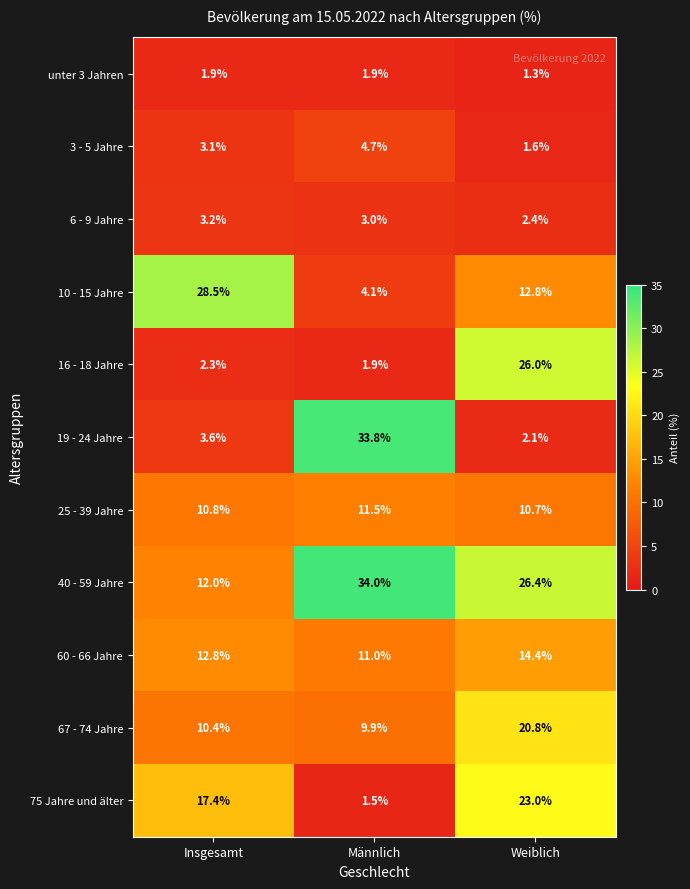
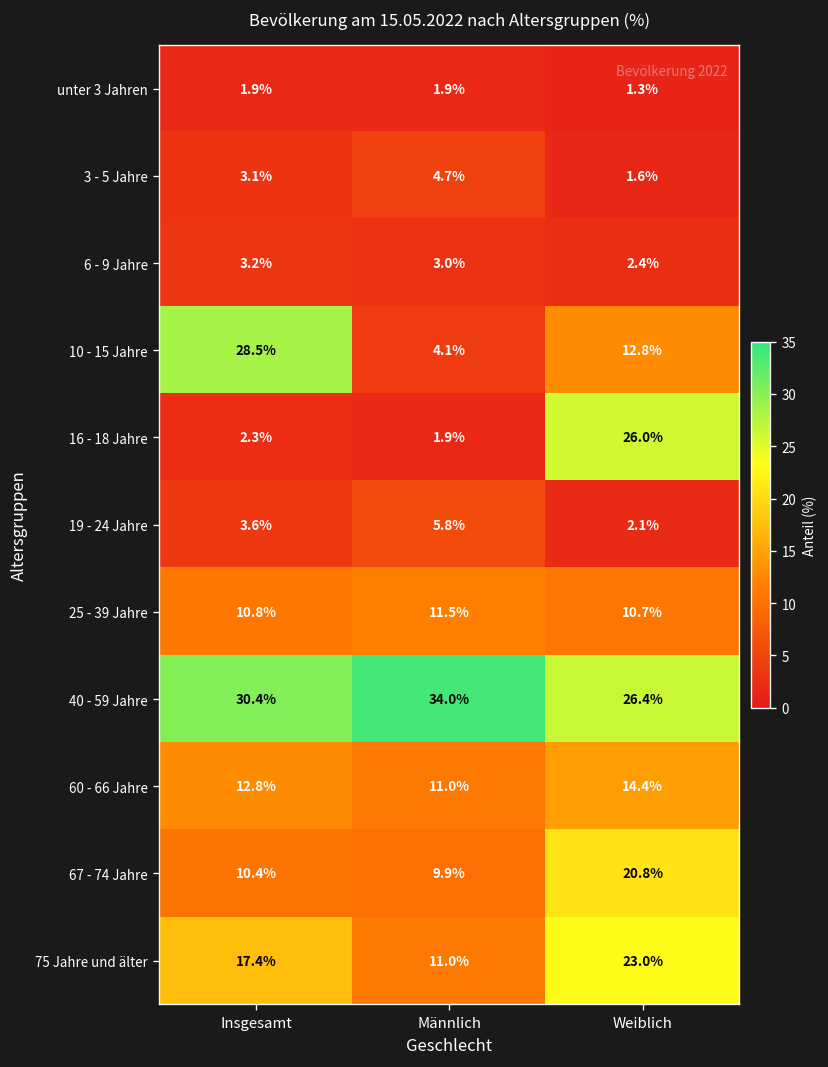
  {
    "unter 3 Jahren": {
      "Insgesamt": "1.9%",
      "Männlich": "1.9%"
    },
    "3 - 5 Jahre": {
      "Insgesamt": "3.1%",
      "Männlich": "4.7%",
      "Weiblich": "1.6%"
    },
    "6 - 9 Jahre": {
      "Insgesamt": "3.2%",
      "Männlich": "3.0%",
      "Weiblich": "2.4%"
    },
    "10 - 15 Jahre": {
      "Insgesamt": "28.5%",
      "Männlich": "4.1%",
      "Weiblich": "12.8%"
    },
    "16 - 18 Jahre": {
      "Insgesamt": "2.3%",
      "Männlich": "1.9%",
      "Weiblich": "26.0%"
    },
    "19 - 24 Jahre": {
      "Insgesamt": "3.6%",
-     "Männlich": "33.8%",
+     "Männlich": "5.8%",
      "Weiblich": "2.1%"
    },
    "25 - 39 Jahre": {
      "Insgesamt": "10.8%",
      "Männlich": "11.5%",
      "Weiblich": "10.7%"
    },
    "40 - 59 Jahre": {
-     "Insgesamt": "12.0%",
+     "Insgesamt": "30.4%",
      "Männlich": "34.0%",
      "Weiblich": "26.4%"
    },
    "60 - 66 Jahre": {
      "Insgesamt": "12.8%",
      "Männlich": "11.0%",
      "Weiblich": "14.4%"
    },
    "67 - 74 Jahre": {
      "Insgesamt": "10.4%",
      "Männlich": "9.9%",
      "Weiblich": "20.8%"
    },
    "75 Jahre und älter": {
      "Insgesamt": "17.4%",
-     "Männlich": "1.5%",
+     "Männlich": "11.0%",
      "Weiblich": "23.0%"
    }
  }
